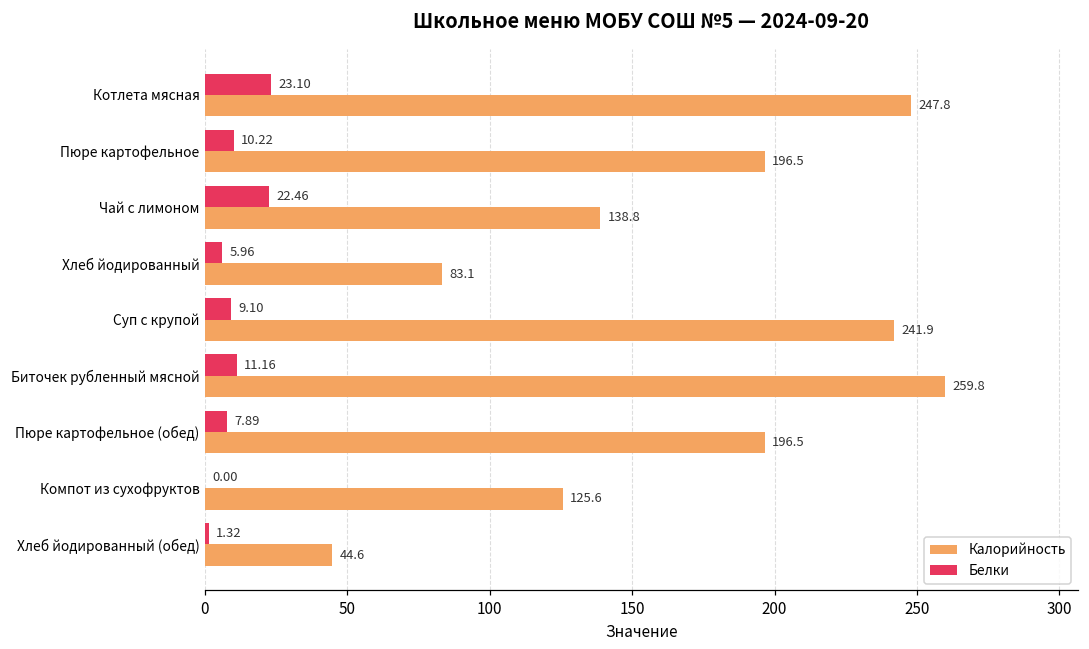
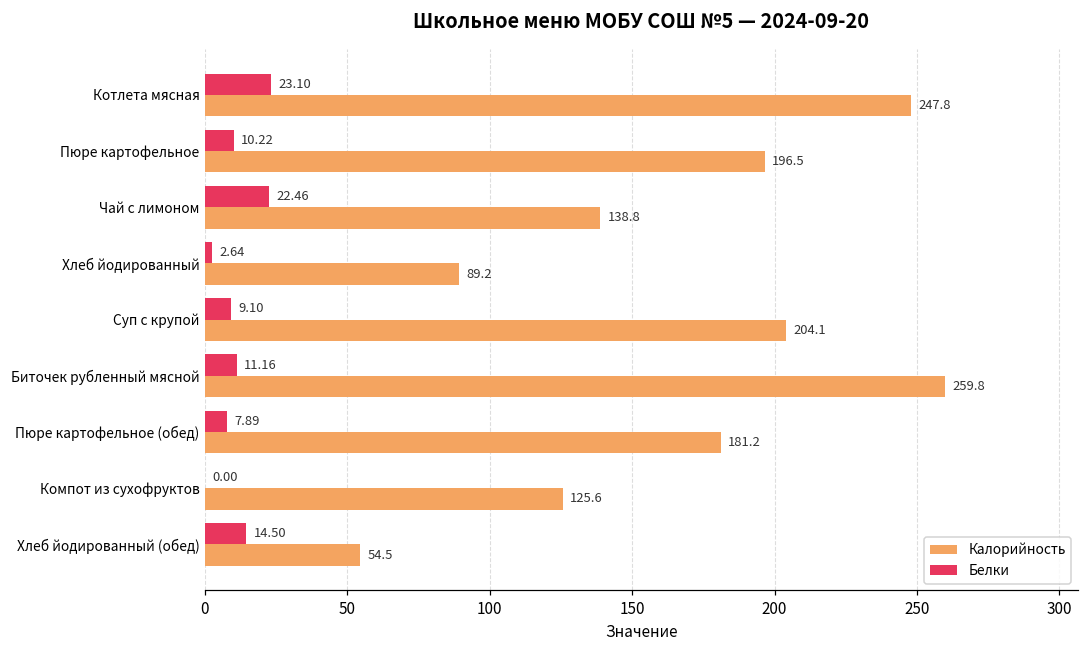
  {
    "Калорийность": {
      "Котлета мясная": 247.8,
      "Пюре картофельное": 196.5,
      "Чай с лимоном": 138.8,
-     "Хлеб йодированный": 83.1,
-     "Суп с крупой": 241.9,
+     "Хлеб йодированный": 89.2,
+     "Суп с крупой": 204.1,
      "Биточек рубленный мясной": 259.8,
-     "Пюре картофельное (обед)": 196.5,
+     "Пюре картофельное (обед)": 181.2,
      "Компот из сухофруктов": 125.6,
-     "Хлеб йодированный (обед)": 44.6
+     "Хлеб йодированный (обед)": 54.5
    },
    "Белки": {
      "Котлета мясная": 23.10,
      "Пюре картофельное": 10.22,
      "Чай с лимоном": 22.46,
-     "Хлеб йодированный": 5.96,
+     "Хлеб йодированный": 2.64,
      "Суп с крупой": 9.10,
      "Биточек рубленный мясной": 11.16,
      "Пюре картофельное (обед)": 7.89,
      "Компот из сухофруктов": 0.00,
-     "Хлеб йодированный (обед)": 1.32
+     "Хлеб йодированный (обед)": 14.50
    }
  }
